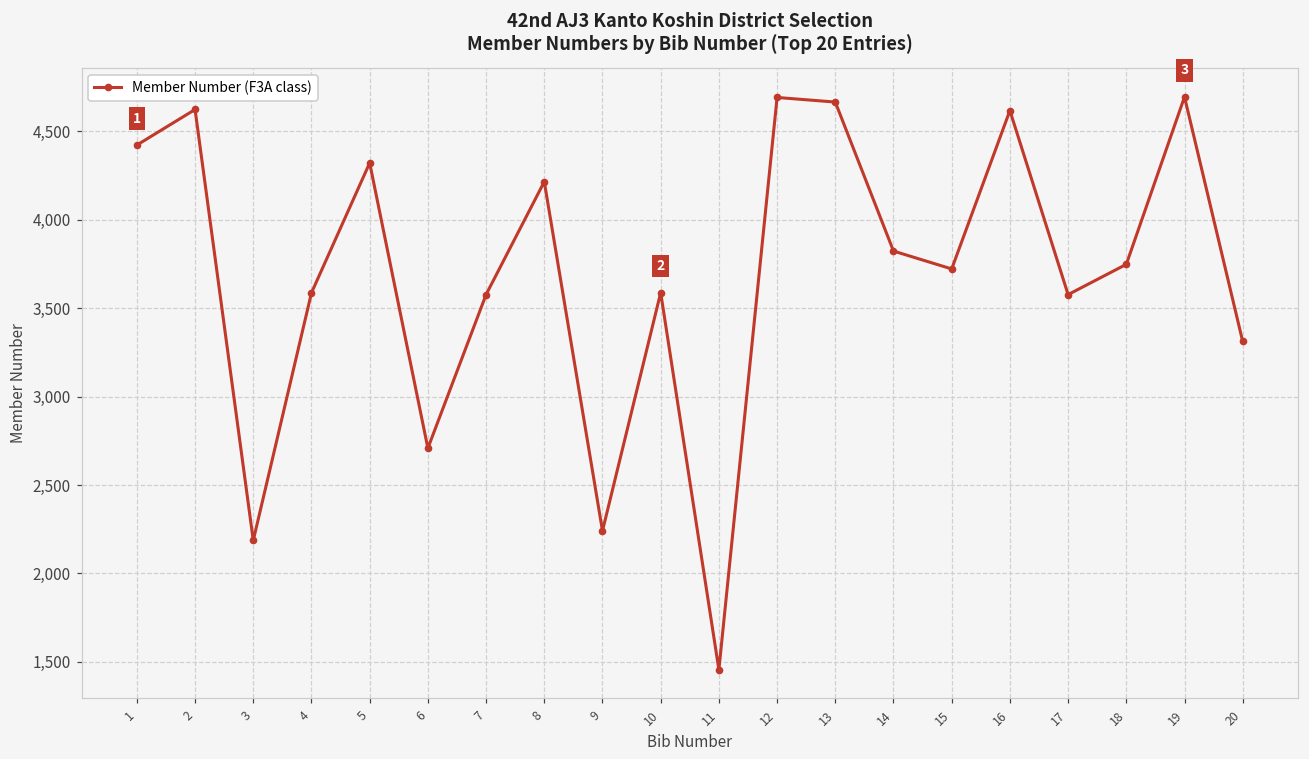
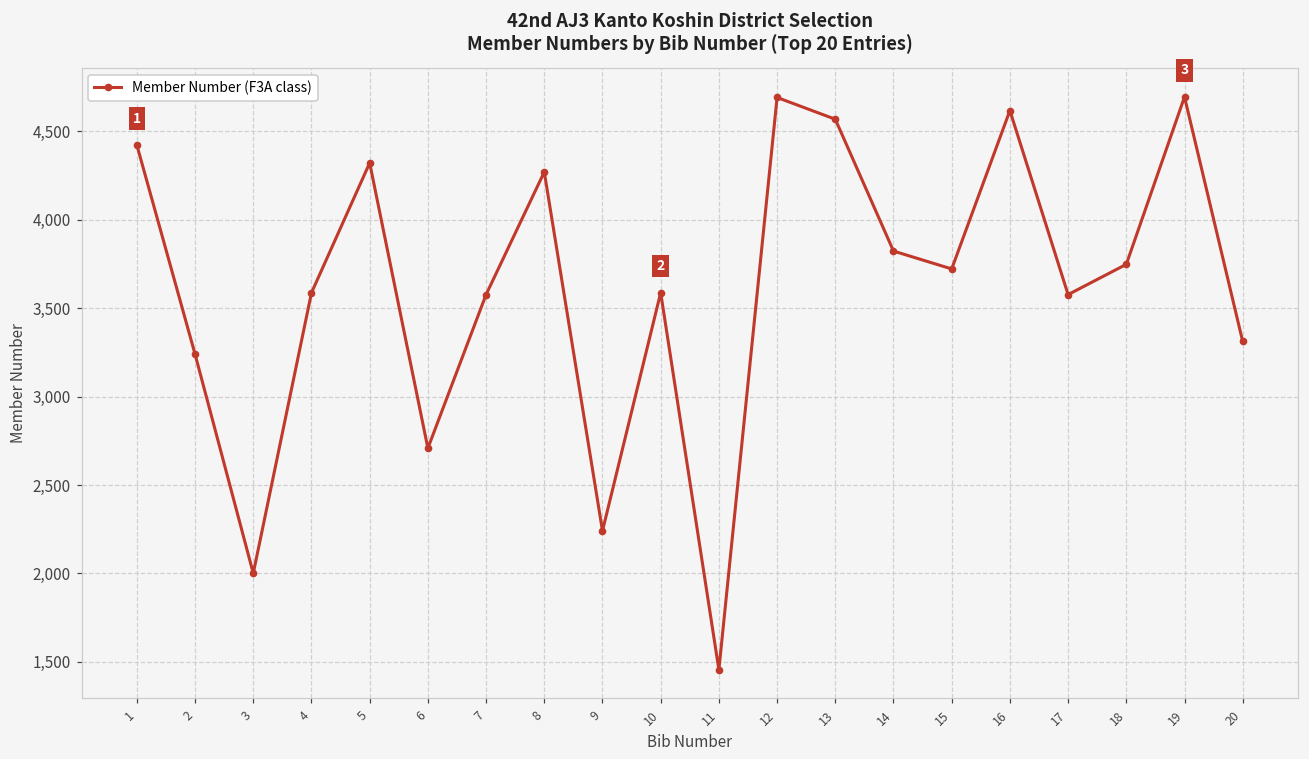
  {
-   "2": "4,620",
-   "3": "2,190",
+   "2": "3,240",
+   "3": "2,000",
    "4": "3,590",
    "5": "4,320",
    "6": "2,710",
    "7": "3,580",
-   "8": "4,210",
+   "8": "4,270",
    "9": "2,240",
    "11": "1,460",
    "12": "4,690",
-   "13": "4,660",
+   "13": "4,570",
    "14": "3,820",
    "15": "3,720",
    "16": "4,620",
    "17": "3,580",
    "18": "3,750",
    "20": "3,310"
  }
